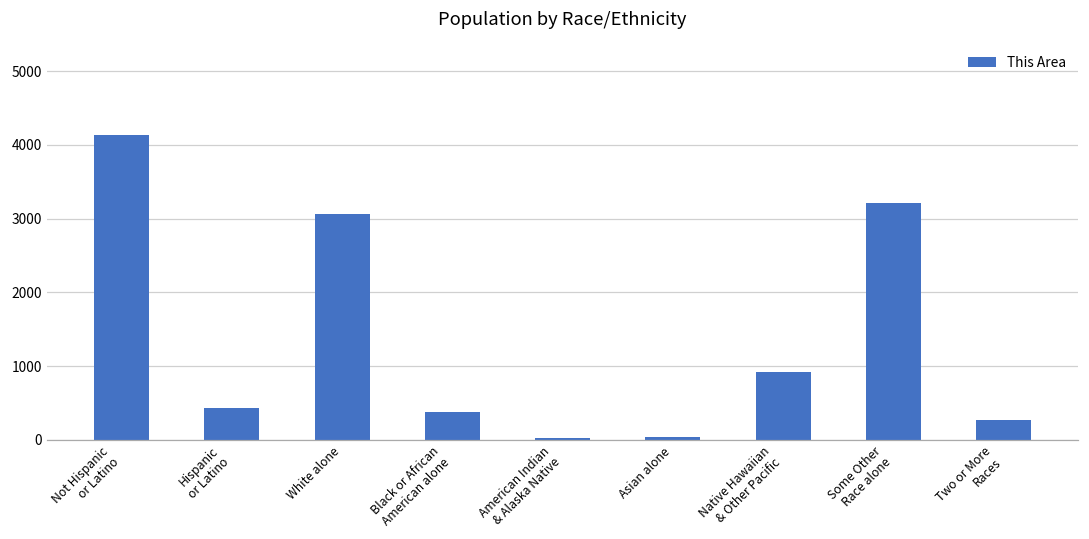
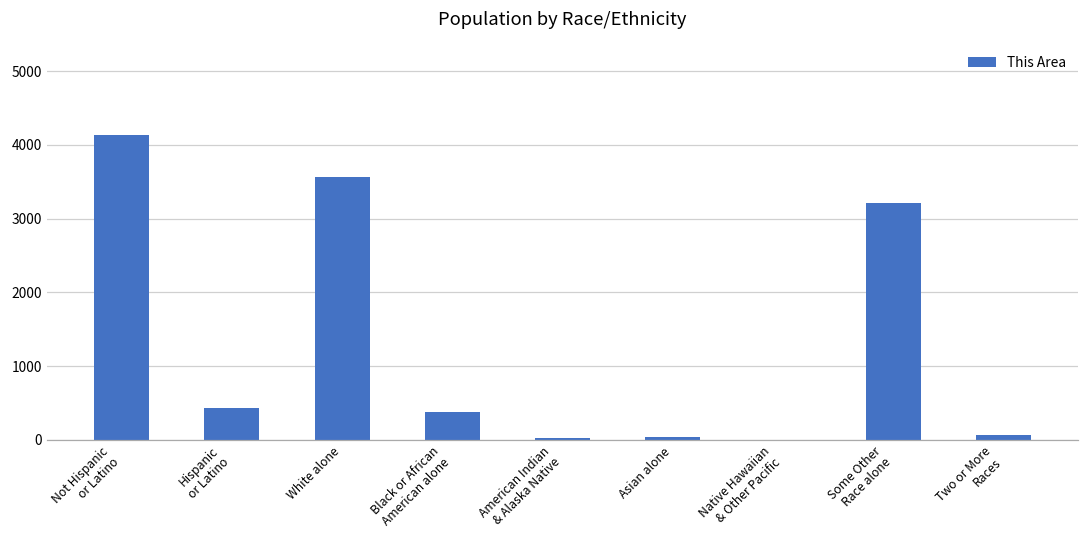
  {
    "Not Hispanic or Latino": 4100,
    "Hispanic or Latino": 400,
-   "White alone": 3100,
+   "White alone": 3600,
    "Black or African American alone": 400,
-   "Native Hawaiian & Other Pacific": 900,
+   "Native Hawaiian & Other Pacific": 0,
    "Some Other Race alone": 3200,
-   "Two or More Races": 300
+   "Two or More Races": 100
  }
